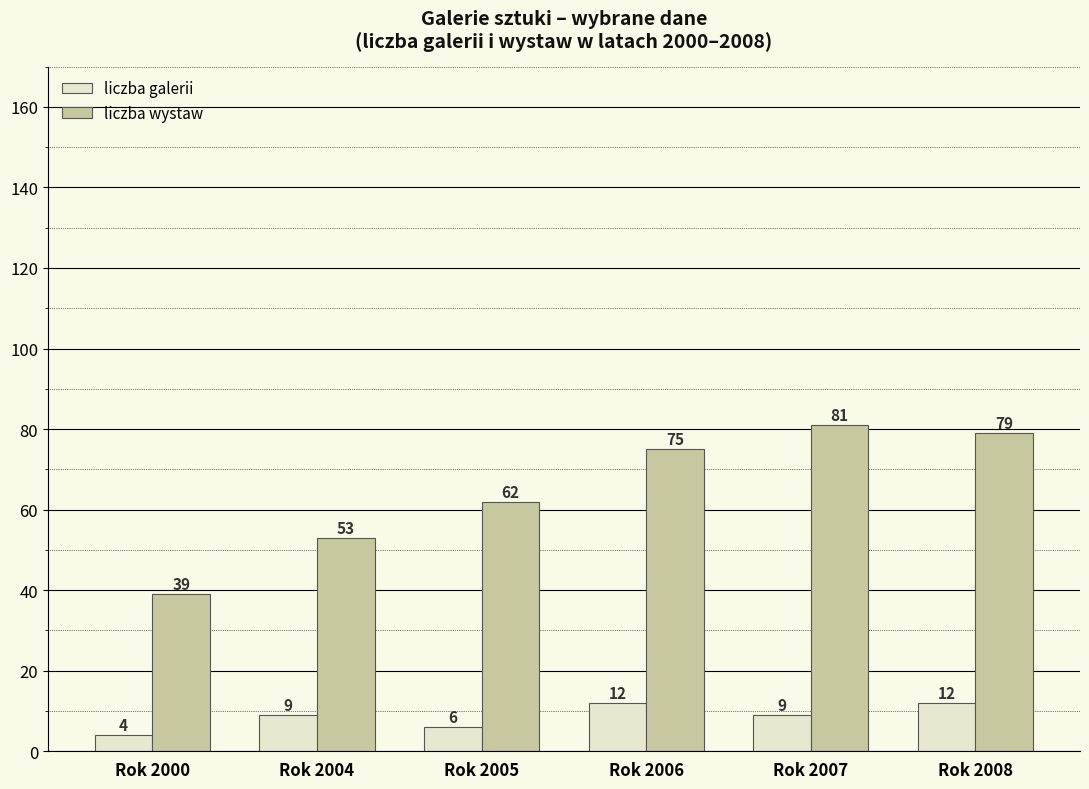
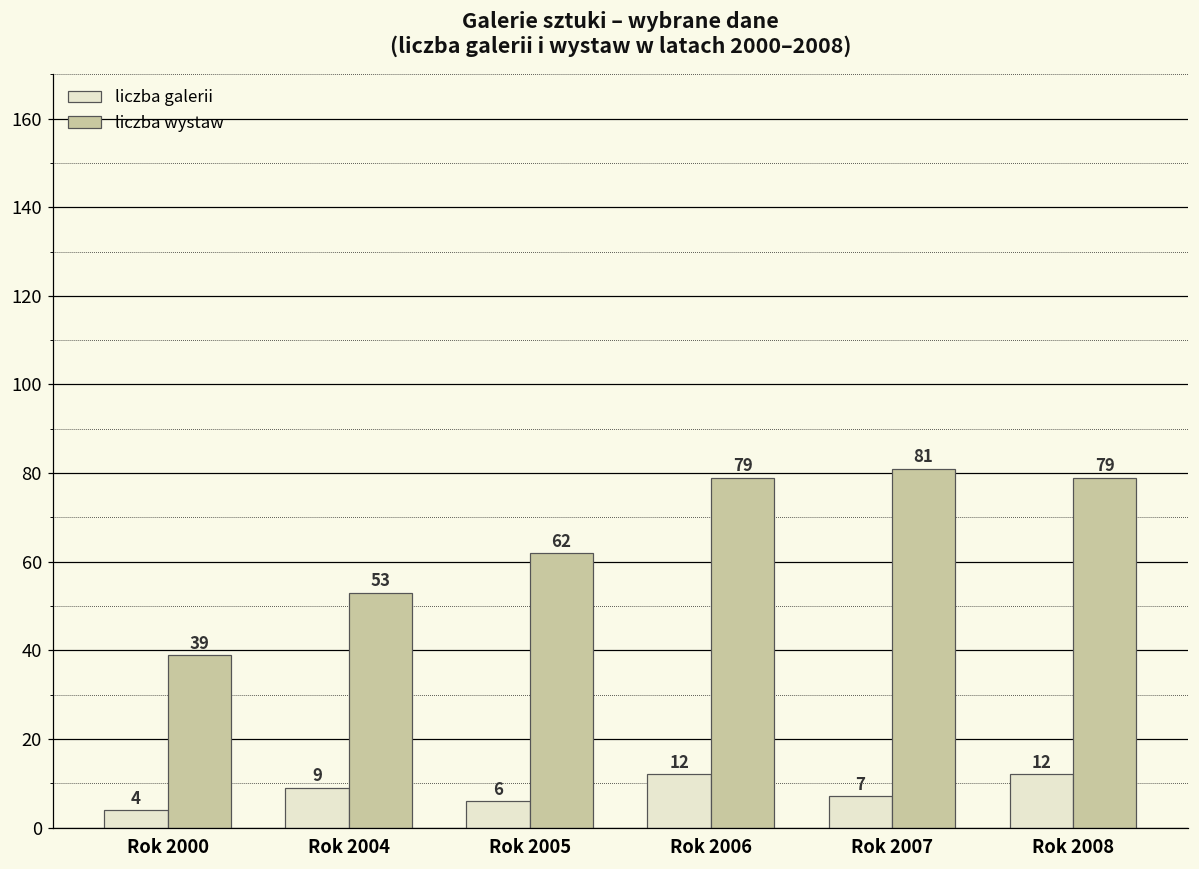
  {
    "liczba galerii": {
      "Rok 2000": 4,
      "Rok 2004": 9,
      "Rok 2005": 6,
      "Rok 2006": 12,
-     "Rok 2007": 9,
+     "Rok 2007": 7,
      "Rok 2008": 12
    },
    "liczba wystaw": {
      "Rok 2000": 39,
      "Rok 2004": 53,
      "Rok 2005": 62,
-     "Rok 2006": 75,
+     "Rok 2006": 79,
      "Rok 2007": 81,
      "Rok 2008": 79
    }
  }
